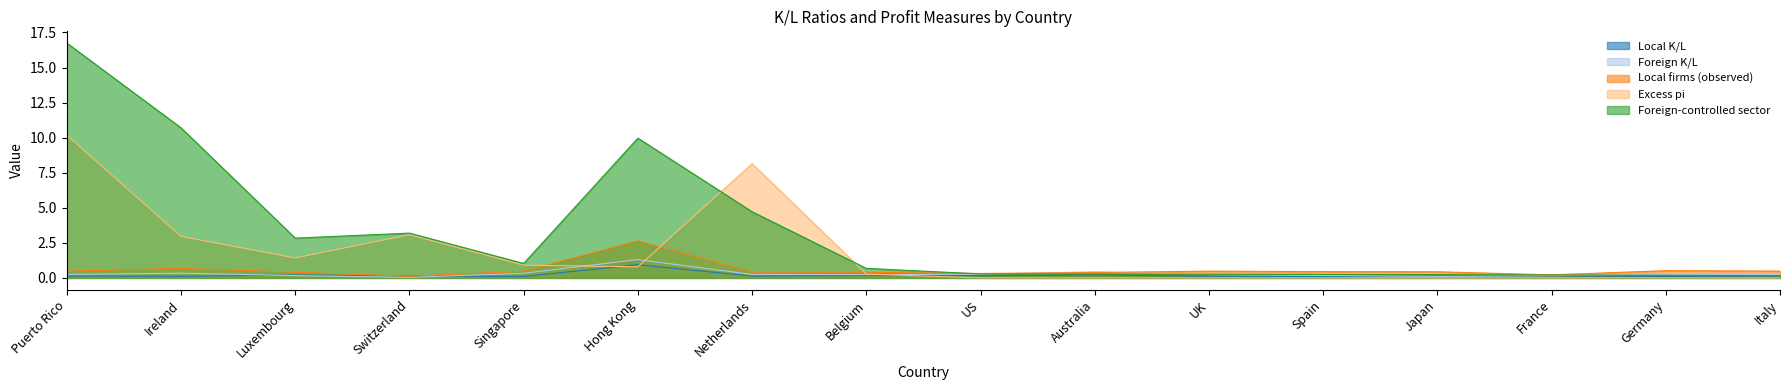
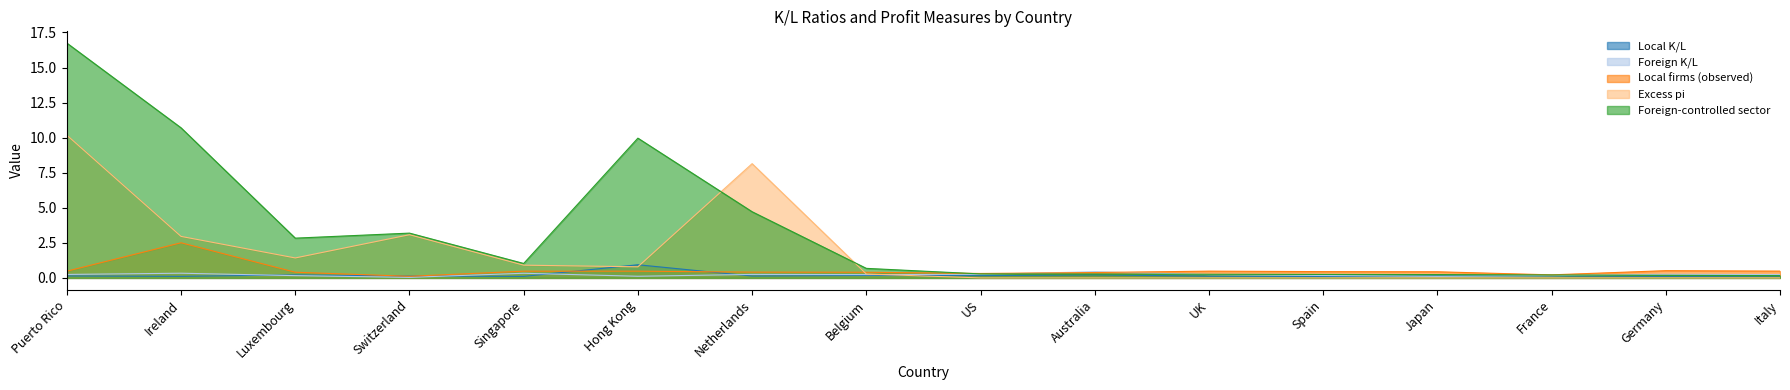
  {
    "Local K/L": {
      "Ireland": 0.1,
      "Singapore": 0.1
    },
    "Foreign K/L": {
      "Ireland": 0.3,
-     "Hong Kong": 1.3
+     "Hong Kong": 0.1
    },
    "Local firms (observed)": {
      "Puerto Rico": 0.5,
-     "Ireland": 0.7,
+     "Ireland": 2.5,
      "Luxembourg": 0.4,
-     "Hong Kong": 2.6,
+     "Hong Kong": 0.5,
      "UK": 0.5,
      "Spain": 0.4,
      "Japan": 0.4,
      "Germany": 0.5,
      "Italy": 0.5
    },
    "Excess pi": {
      "Puerto Rico": 10.2,
      "Ireland": 3.0,
      "Luxembourg": 1.4,
      "Netherlands": 8.1,
      "Australia": 0.0
    },
    "Foreign-controlled sector": {
      "Puerto Rico": 16.7,
      "Ireland": 10.7,
      "Luxembourg": 2.8,
      "Hong Kong": 10.0,
      "Netherlands": 4.7,
      "Belgium": 0.7
    }
  }
